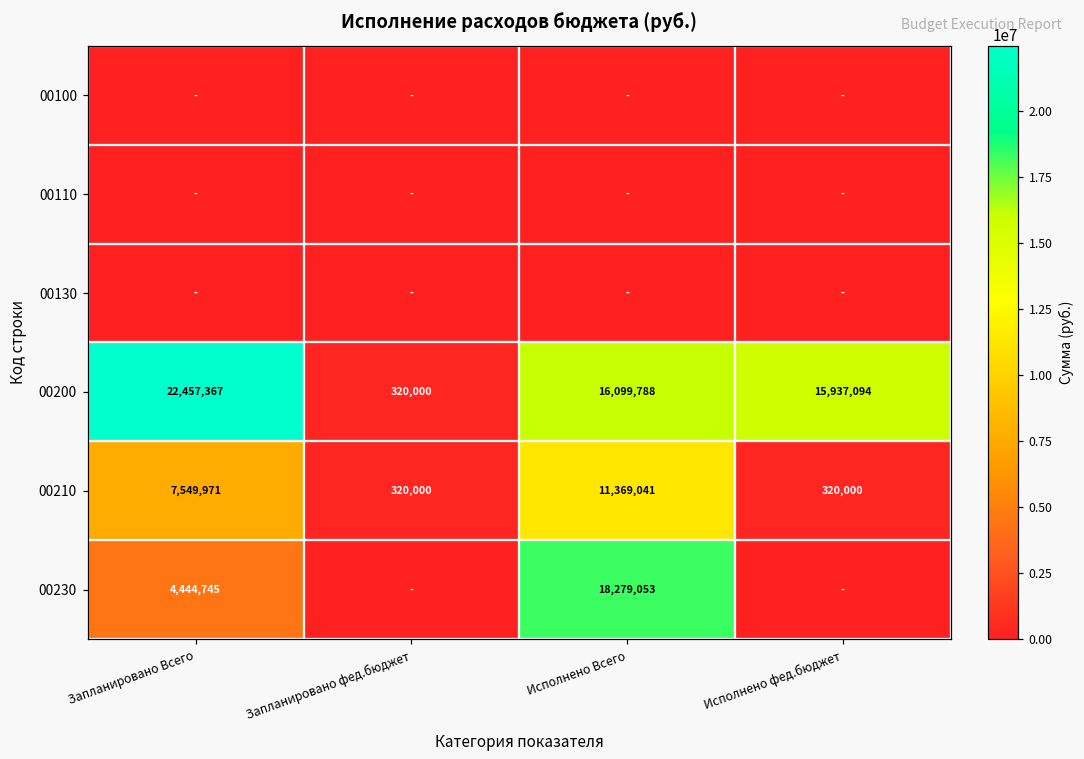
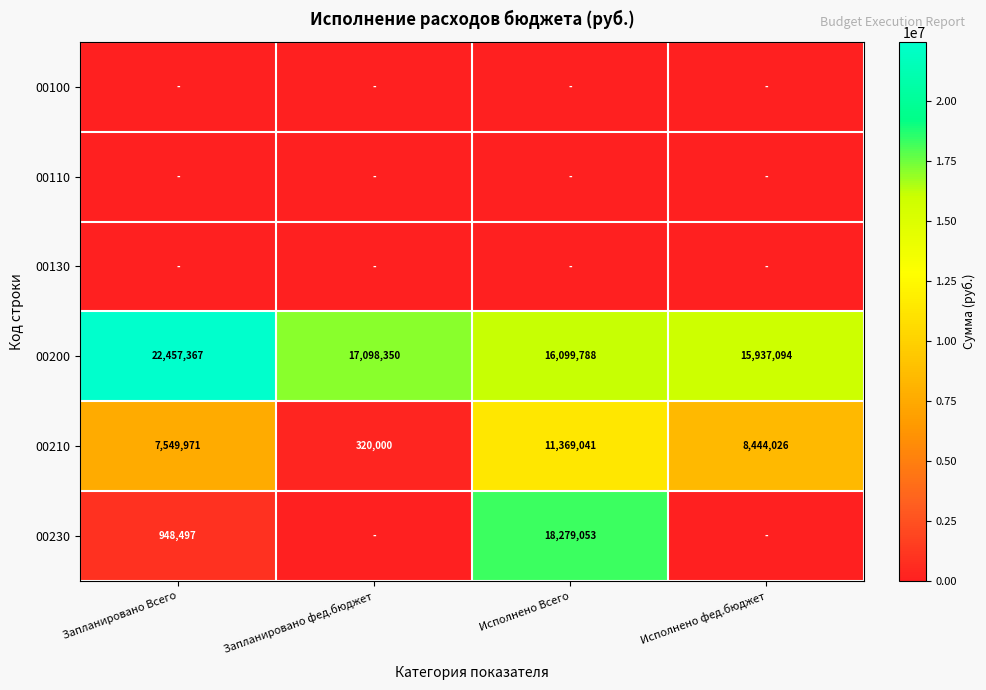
  {
    "00200": {
      "Запланировано Всего": "22,457,367",
-     "Запланировано фед.бюджет": "320,000",
+     "Запланировано фед.бюджет": "17,098,350",
      "Исполнено Всего": "16,099,788",
      "Исполнено фед.бюджет": "15,937,094"
    },
    "00210": {
      "Запланировано Всего": "7,549,971",
      "Запланировано фед.бюджет": "320,000",
      "Исполнено Всего": "11,369,041",
-     "Исполнено фед.бюджет": "320,000"
+     "Исполнено фед.бюджет": "8,444,026"
    },
    "00230": {
-     "Запланировано Всего": "4,444,745",
+     "Запланировано Всего": "948,497",
      "Исполнено Всего": "18,279,053"
    }
  }
